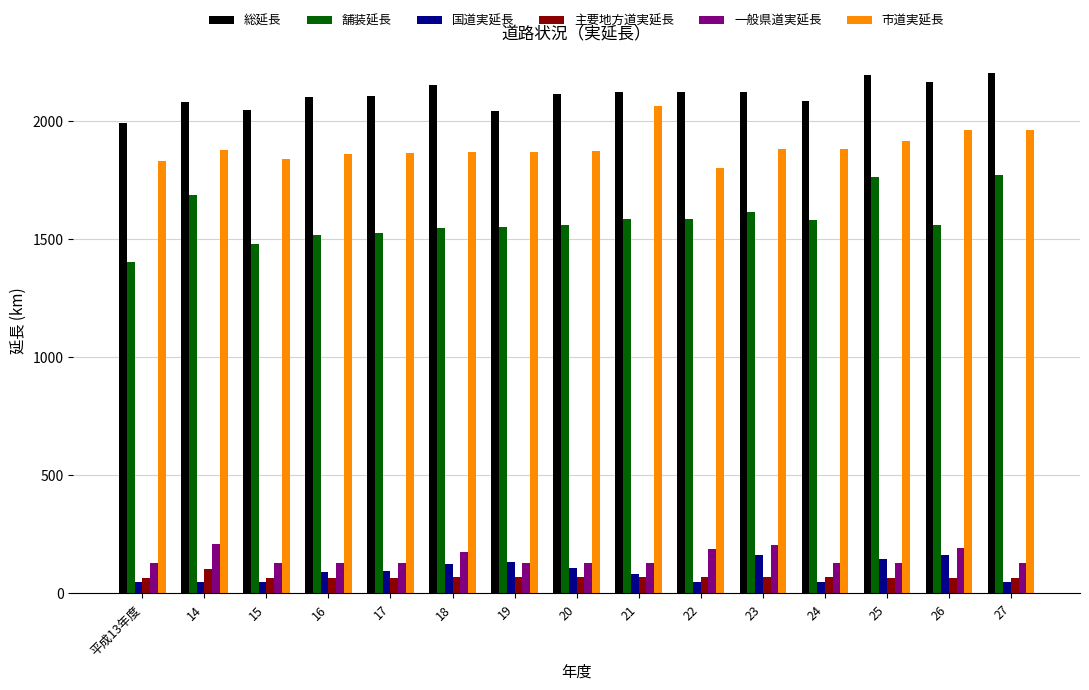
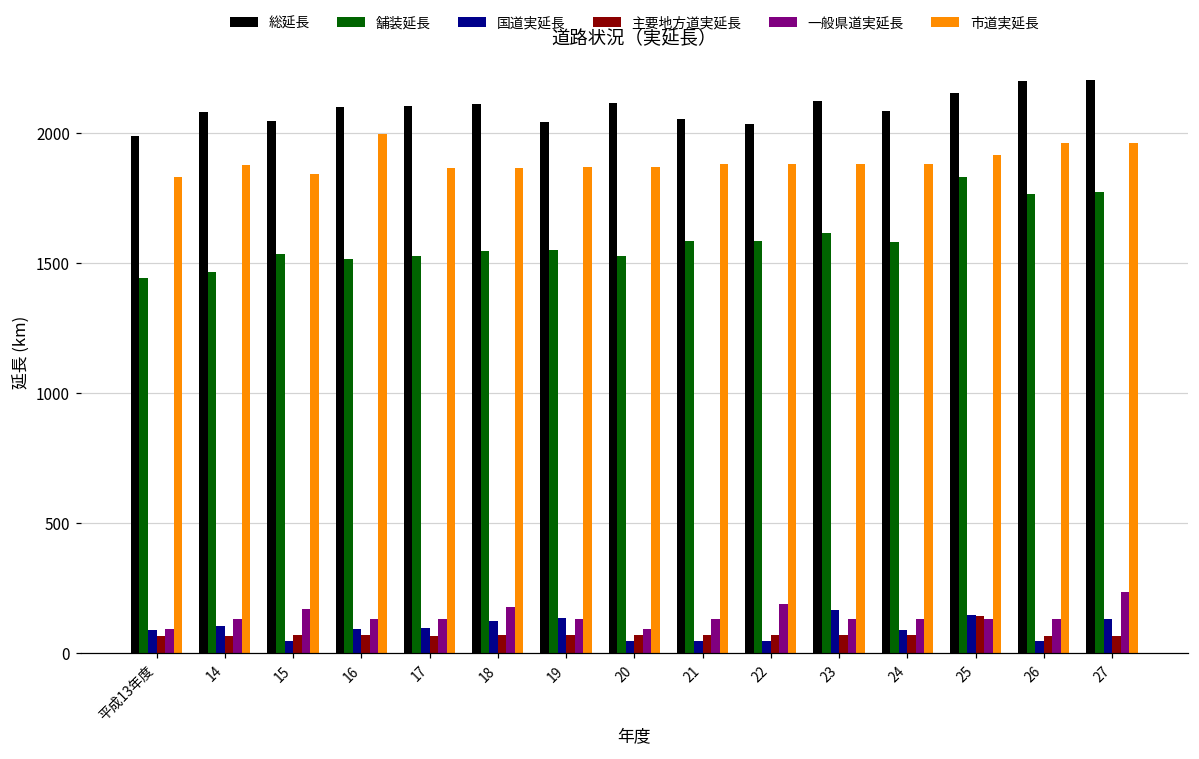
  {
    "総延長": {
      "平成13年度": 1990,
      "14": 2080,
      "15": 2050,
      "16": 2100,
      "17": 2110,
-     "18": 2150,
+     "18": 2110,
      "19": 2040,
      "20": 2110,
-     "21": 2120,
-     "22": 2120,
+     "21": 2050,
+     "22": 2040,
      "23": 2120,
      "24": 2090,
-     "25": 2190,
-     "26": 2170,
+     "25": 2150,
+     "26": 2200,
      "27": 2200
    },
    "舗装延長": {
-     "平成13年度": 1400,
-     "14": 1690,
-     "15": 1480,
+     "平成13年度": 1440,
+     "14": 1460,
+     "15": 1540,
      "16": 1520,
      "17": 1530,
      "18": 1550,
      "19": 1550,
-     "20": 1560,
+     "20": 1530,
      "21": 1580,
      "22": 1580,
      "23": 1620,
      "24": 1580,
-     "25": 1760,
-     "26": 1560,
+     "25": 1830,
+     "26": 1770,
      "27": 1770
    },
    "国道実延長": {
-     "平成13年度": 50,
-     "14": 50,
+     "平成13年度": 90,
+     "14": 100,
      "15": 50,
      "16": 90,
      "17": 90,
      "18": 120,
      "19": 130,
-     "20": 110,
-     "21": 80,
+     "20": 50,
+     "21": 50,
      "22": 50,
      "23": 160,
-     "24": 50,
+     "24": 90,
      "25": 150,
-     "26": 160,
-     "27": 50
+     "26": 50,
+     "27": 130
    },
    "主要地方道実延長": {
      "平成13年度": 70,
-     "14": 100,
+     "14": 60,
      "15": 70,
      "16": 70,
      "17": 70,
      "18": 70,
      "19": 70,
      "20": 70,
      "21": 70,
      "22": 70,
      "23": 70,
      "24": 70,
-     "25": 70,
+     "25": 140,
      "26": 70,
      "27": 70
    },
    "一般県道実延長": {
-     "平成13年度": 130,
-     "14": 210,
-     "15": 130,
+     "平成13年度": 90,
+     "14": 130,
+     "15": 170,
      "16": 130,
      "17": 130,
      "18": 170,
      "19": 130,
-     "20": 130,
+     "20": 90,
      "21": 130,
      "22": 190,
-     "23": 200,
+     "23": 130,
      "24": 130,
      "25": 130,
-     "26": 190,
-     "27": 130
+     "26": 130,
+     "27": 230
    },
    "市道実延長": {
      "平成13年度": 1830,
      "14": 1880,
      "15": 1840,
-     "16": 1860,
+     "16": 2000,
      "17": 1860,
      "18": 1870,
      "19": 1870,
      "20": 1870,
-     "21": 2060,
-     "22": 1800,
+     "21": 1880,
+     "22": 1880,
      "23": 1880,
      "24": 1880,
      "25": 1920,
      "26": 1960,
      "27": 1960
    }
  }
